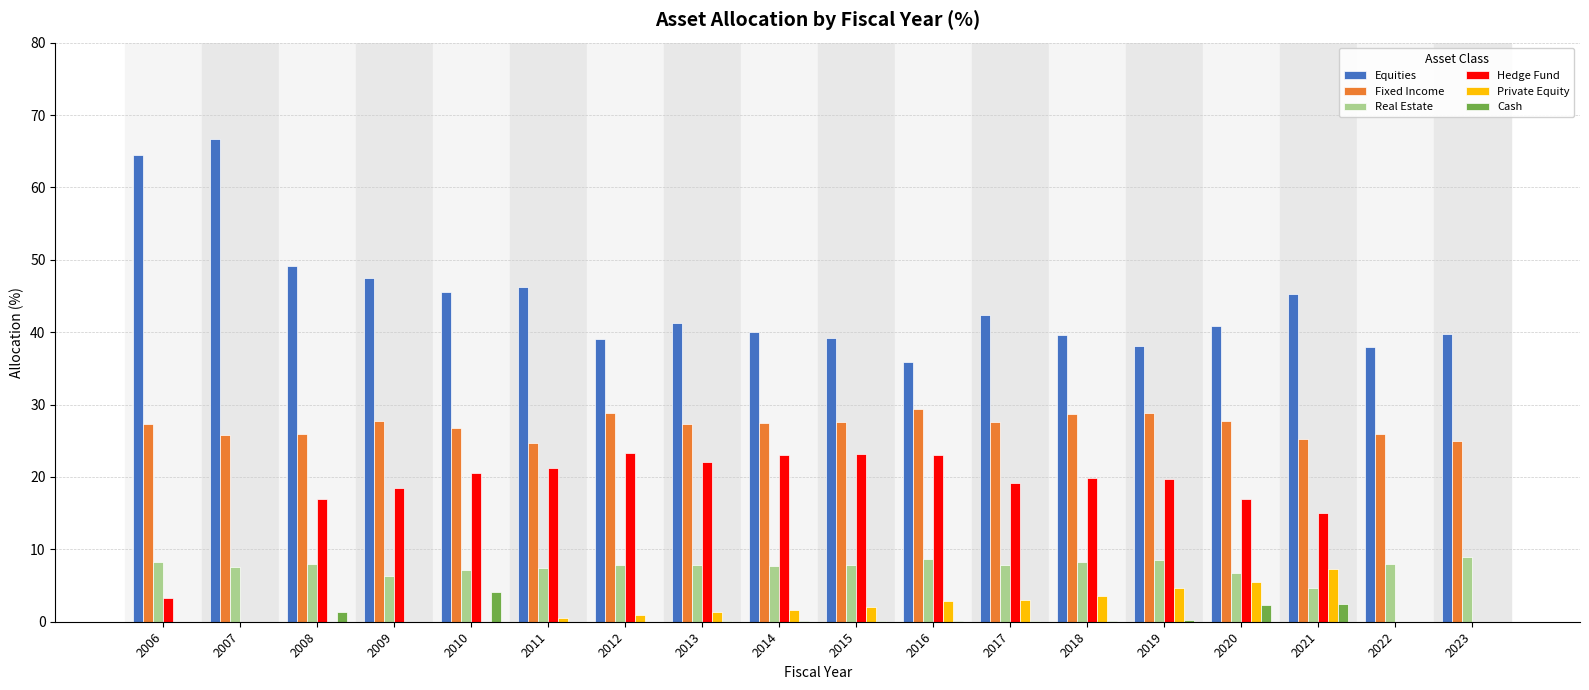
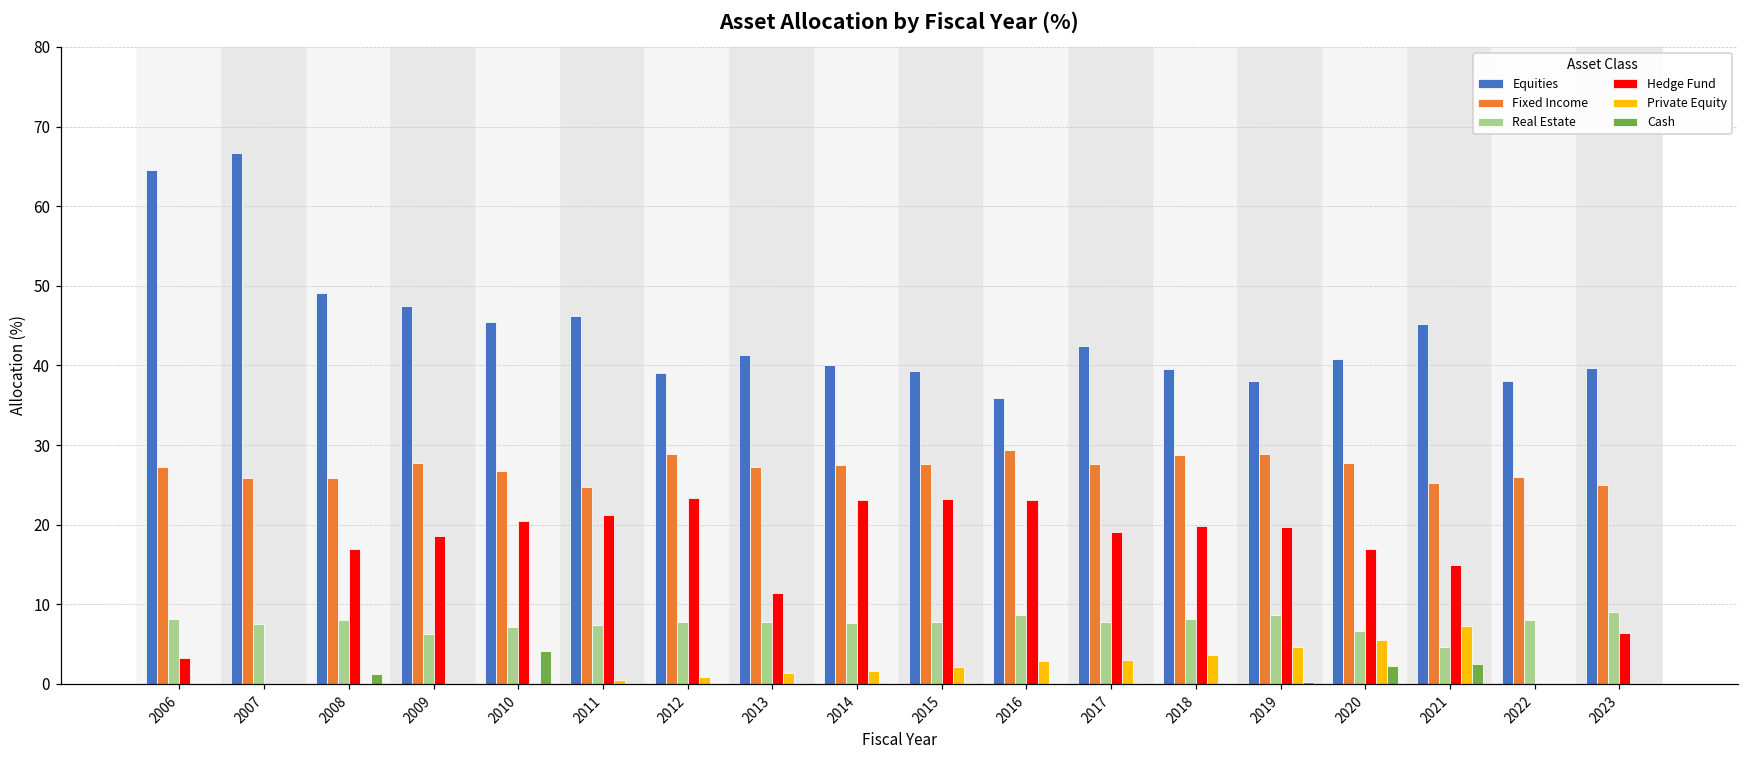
  {
    "Equities": {
      "2006": 65,
      "2007": 67,
      "2008": 49,
      "2009": 47,
      "2010": 46,
      "2011": 46,
      "2012": 39,
      "2013": 41,
      "2014": 40,
      "2015": 39,
      "2016": 36,
      "2017": 42,
      "2018": 40,
      "2019": 38,
      "2020": 41,
      "2021": 45,
      "2022": 38,
      "2023": 40
    },
    "Fixed Income": {
      "2006": 27,
      "2007": 26,
      "2008": 26,
      "2009": 28,
      "2010": 27,
      "2011": 25,
      "2012": 29,
      "2013": 27,
      "2014": 28,
      "2015": 28,
      "2016": 29,
      "2017": 28,
      "2018": 29,
      "2019": 29,
      "2020": 28,
      "2021": 25,
      "2022": 26,
      "2023": 25
    },
    "Real Estate": {
      "2006": 8,
      "2007": 8,
      "2008": 8,
      "2009": 6,
      "2010": 7,
      "2011": 7,
      "2012": 8,
      "2013": 8,
      "2014": 8,
      "2015": 8,
      "2016": 9,
      "2017": 8,
      "2018": 8,
      "2019": 9,
      "2020": 7,
      "2021": 5,
      "2022": 8,
      "2023": 9
    },
    "Hedge Fund": {
      "2006": 3,
      "2007": 0,
      "2008": 17,
      "2009": 19,
      "2010": 21,
      "2011": 21,
      "2012": 23,
-     "2013": 22,
+     "2013": 11,
      "2014": 23,
      "2015": 23,
      "2016": 23,
      "2017": 19,
      "2018": 20,
      "2019": 20,
      "2020": 17,
      "2021": 15,
      "2022": 0,
-     "2023": 0
+     "2023": 6
    },
    "Private Equity": {
      "2006": 0,
      "2007": 0,
      "2008": 0,
      "2009": 0,
      "2010": 0,
      "2011": 1,
      "2012": 1,
      "2013": 1,
      "2014": 2,
      "2015": 2,
      "2016": 3,
      "2017": 3,
      "2018": 4,
      "2019": 5,
      "2020": 6,
      "2021": 7,
      "2022": 0,
      "2023": 0
    },
    "Cash": {
      "2006": 0,
      "2007": 0,
      "2008": 1,
      "2009": 0,
      "2010": 4,
      "2011": 0,
      "2012": 0,
      "2020": 2,
      "2021": 2,
      "2022": 0,
      "2023": 0
    }
  }
